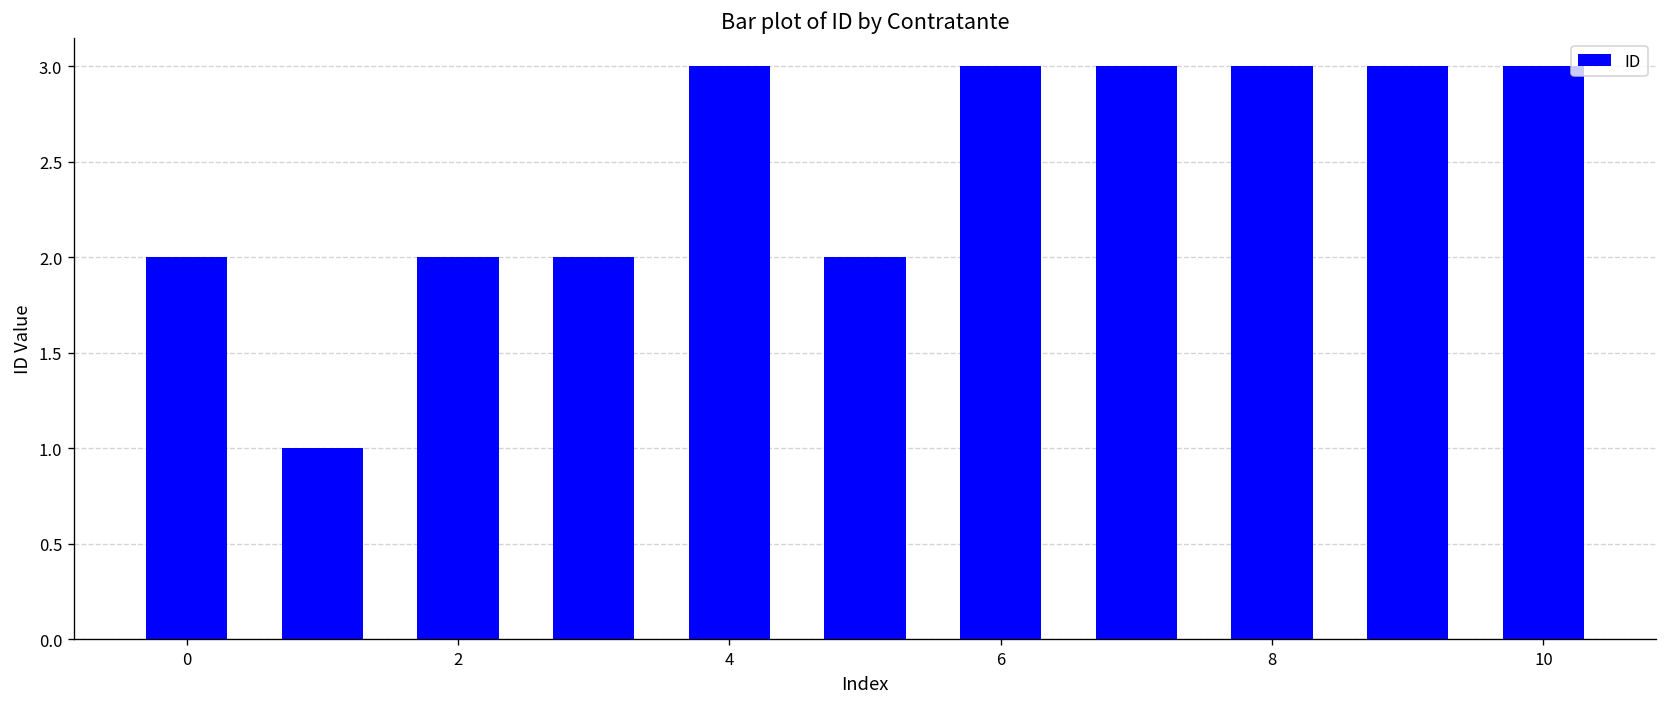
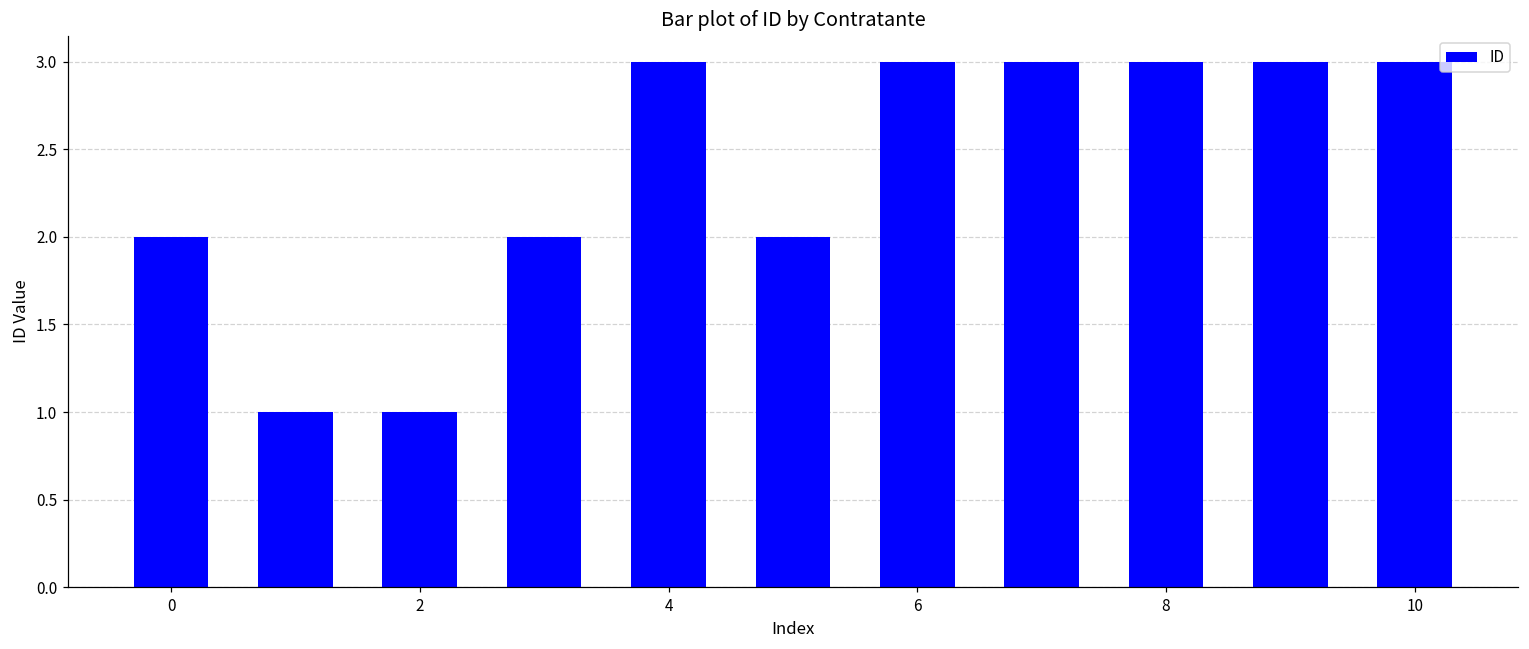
  {
    "0": 2,
-   "2": 2,
+   "2": 1,
    "4": 3,
    "6": 3,
    "8": 3,
    "10": 3
  }
